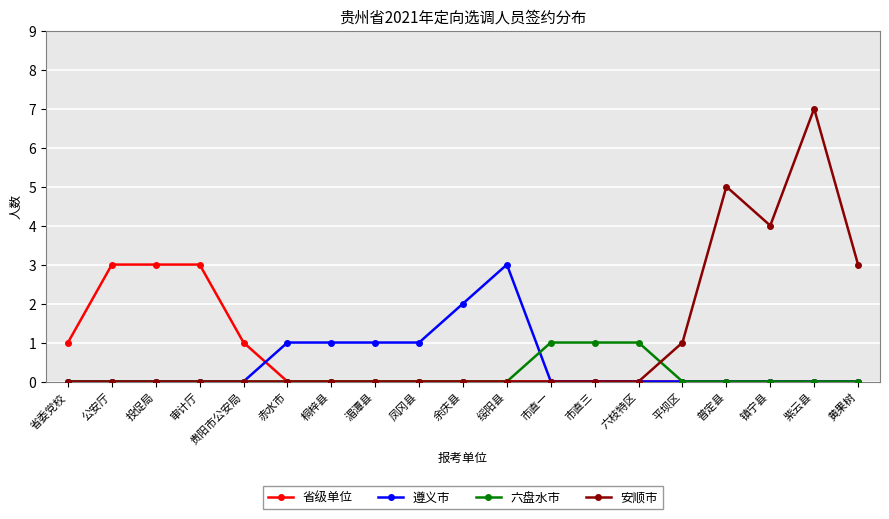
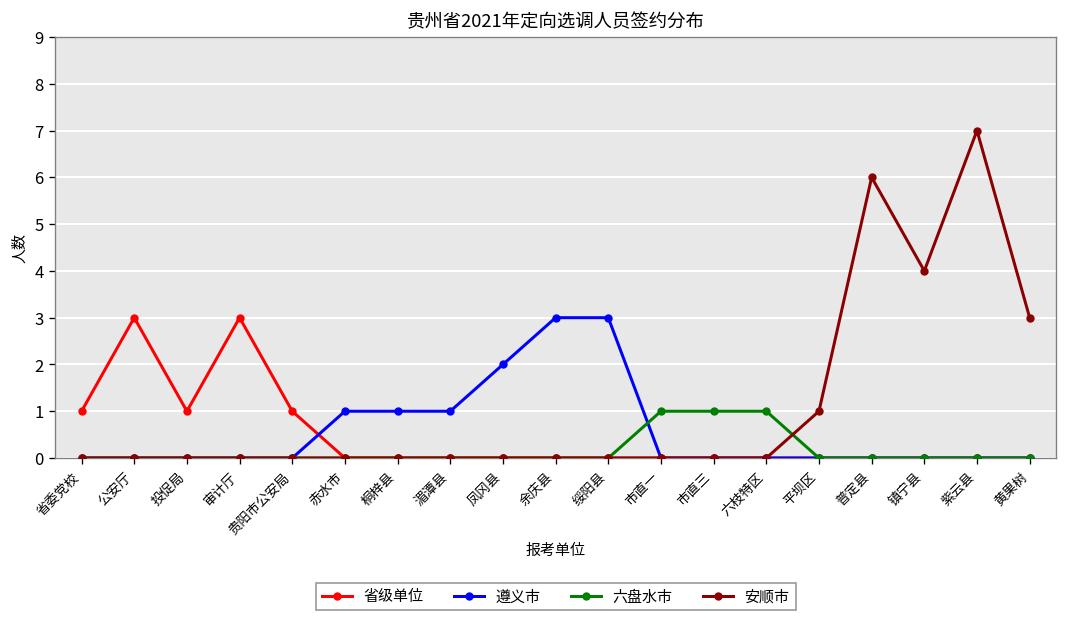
  {
    "省级单位": {
      "省委党校": 1,
      "公安厅": 3,
-     "投促局": 3,
+     "投促局": 1,
      "审计厅": 3,
      "贵阳市公安局": 1
    },
    "遵义市": {
      "赤水市": 1,
      "桐梓县": 1,
      "湄潭县": 1,
-     "凤冈县": 1,
-     "余庆县": 2,
+     "凤冈县": 2,
+     "余庆县": 3,
      "绥阳县": 3
    },
    "六盘水市": {
      "市直一": 1,
      "市直三": 1,
      "六枝特区": 1
    },
    "安顺市": {
      "平坝区": 1,
-     "普定县": 5,
+     "普定县": 6,
      "镇宁县": 4,
      "紫云县": 7,
      "黄果树": 3
    }
  }
